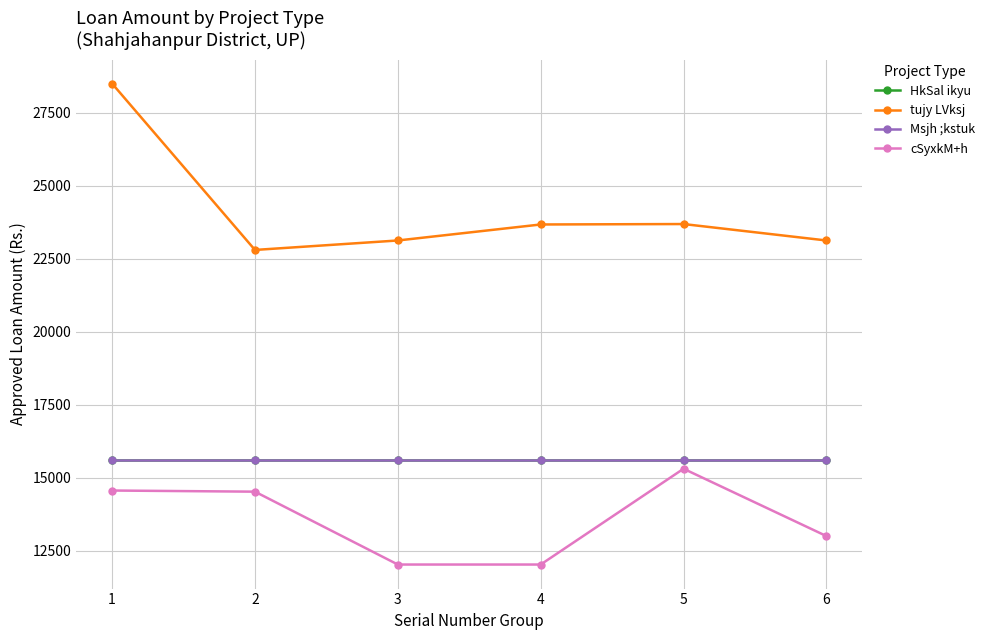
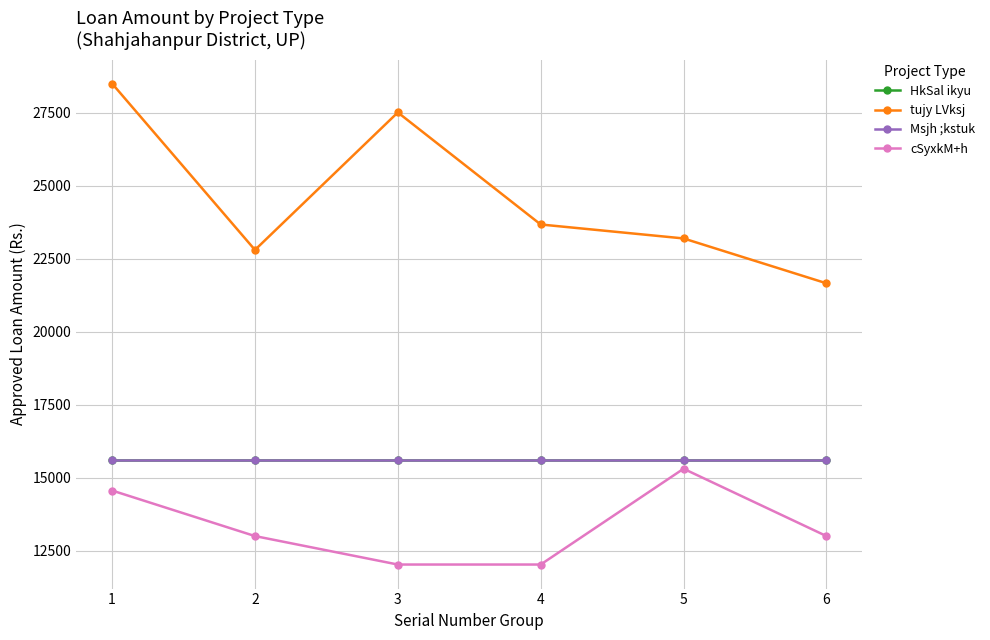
  {
    "Msjh ;kstuk": {
      "1": 15600,
      "2": 15600,
      "3": 15600,
      "4": 15600,
      "5": 15600,
      "6": 15600
    },
    "tujy LVksj": {
      "1": 28500,
      "2": 22800,
-     "3": 23100,
+     "3": 27500,
      "4": 23700,
-     "5": 23700,
-     "6": 23100
+     "5": 23200,
+     "6": 21700
    },
    "cSyxkM+h": {
      "1": 14600,
-     "2": 14500,
+     "2": 13000,
      "3": 12000,
      "4": 12000,
      "5": 15300,
      "6": 13000
    }
  }
